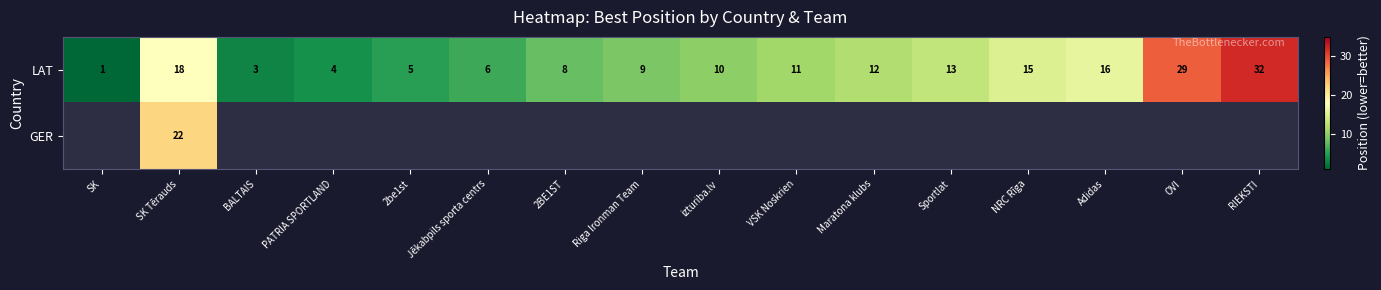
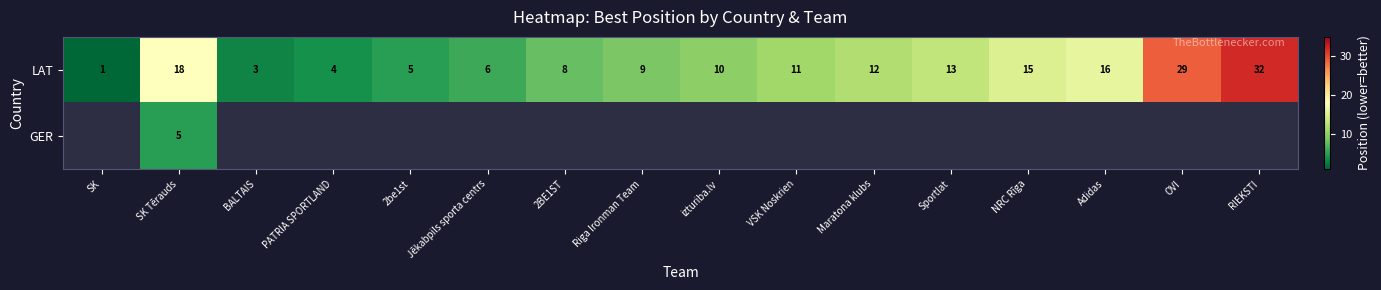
  {
    "LAT": {
      "SK": 1,
      "SK Tērauds": 18,
      "BALTAIS": 3,
      "PATRIA SPORTLAND": 4,
      "2be1st": 5,
      "Jēkabpils sporta centrs": 6,
      "2BE1ST": 8,
      "Riga Ironman Team": 9,
      "izturiba.lv": 10,
      "VSK Noskrien": 11,
      "Maratona klubs": 12,
      "Sportlat": 13,
      "NRC Rīga": 15,
      "Adidas": 16,
      "OVI": 29
    },
    "GER": {
-     "SK Tērauds": 22
+     "SK Tērauds": 5
    }
  }
